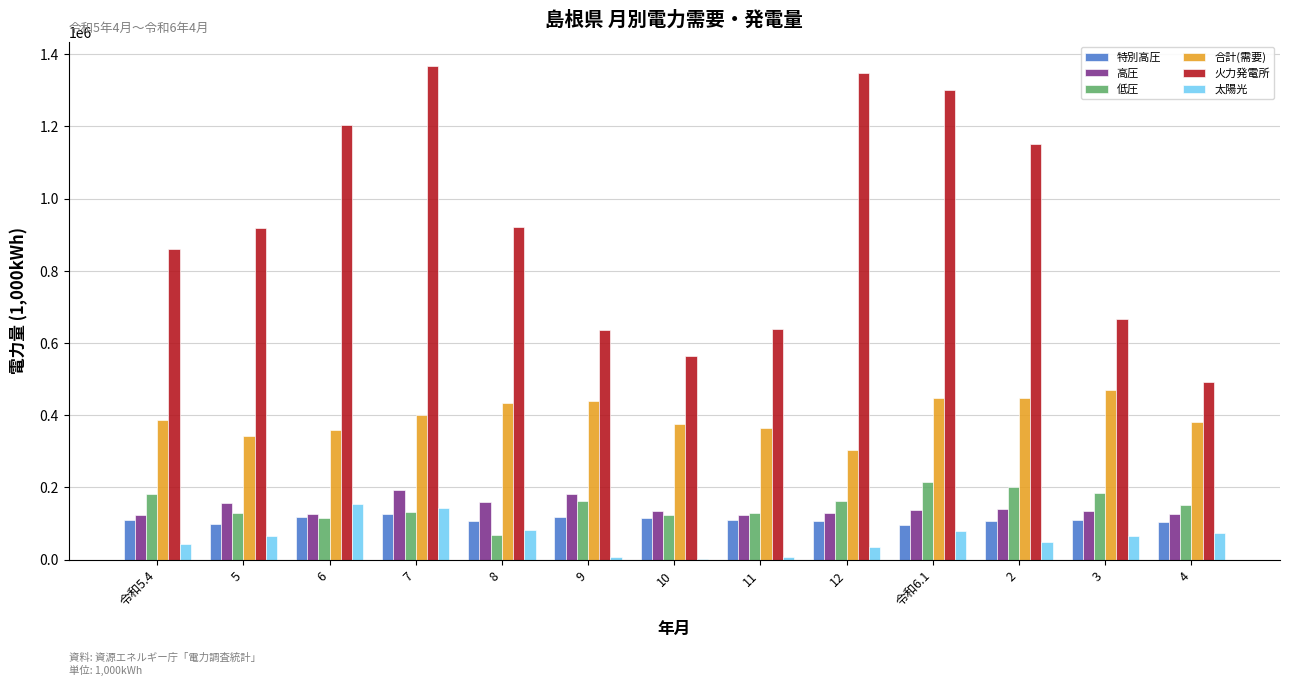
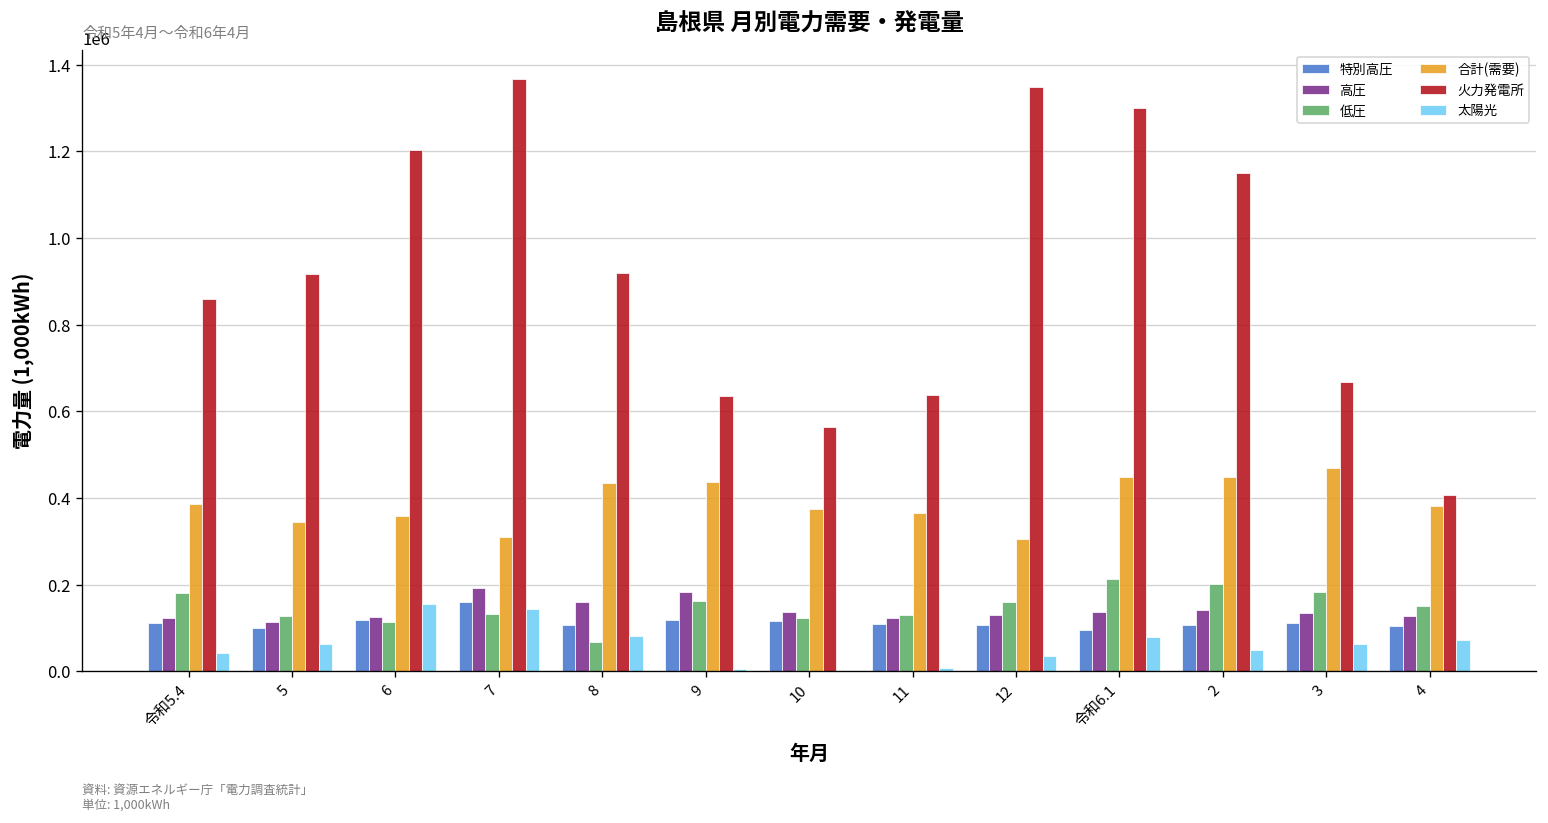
  {
    "特別高圧": {
      "令和5.4": 110000,
      "5": 100000,
      "6": 120000,
-     "7": 130000,
+     "7": 160000,
      "8": 110000,
      "9": 120000,
      "10": 120000,
      "11": 110000,
      "12": 110000,
      "令和6.1": 100000,
      "2": 110000,
      "3": 110000,
      "4": 100000
    },
    "高圧": {
      "令和5.4": 120000,
-     "5": 160000,
+     "5": 120000,
      "6": 130000,
      "7": 190000,
      "8": 160000,
      "9": 180000,
      "10": 140000,
      "11": 120000,
      "12": 130000,
      "令和6.1": 140000,
      "2": 140000,
      "3": 140000,
      "4": 130000
    },
    "低圧": {
      "令和5.4": 180000,
      "5": 130000,
      "6": 120000,
      "7": 130000,
      "8": 70000,
      "9": 160000,
      "10": 120000,
      "11": 130000,
      "12": 160000,
      "令和6.1": 210000,
      "2": 200000,
      "3": 180000,
      "4": 150000
    },
    "合計(需要)": {
      "令和5.4": 390000,
      "5": 340000,
      "6": 360000,
-     "7": 400000,
+     "7": 310000,
      "8": 440000,
      "9": 440000,
      "10": 380000,
      "11": 360000,
      "12": 300000,
      "令和6.1": 450000,
      "2": 450000,
      "3": 470000,
      "4": 380000
    },
    "火力発電所": {
      "令和5.4": 860000,
      "5": 920000,
      "6": 1200000,
      "7": 1370000,
      "8": 920000,
      "9": 640000,
      "10": 560000,
      "11": 640000,
      "12": 1350000,
      "令和6.1": 1300000,
      "2": 1150000,
      "3": 670000,
-     "4": 490000
+     "4": 410000
    },
    "太陽光": {
      "令和5.4": 40000,
      "5": 60000,
      "6": 160000,
      "7": 140000,
      "8": 80000,
      "11": 10000,
      "12": 40000,
      "令和6.1": 80000,
      "2": 50000,
      "3": 60000,
      "4": 70000
    }
  }
